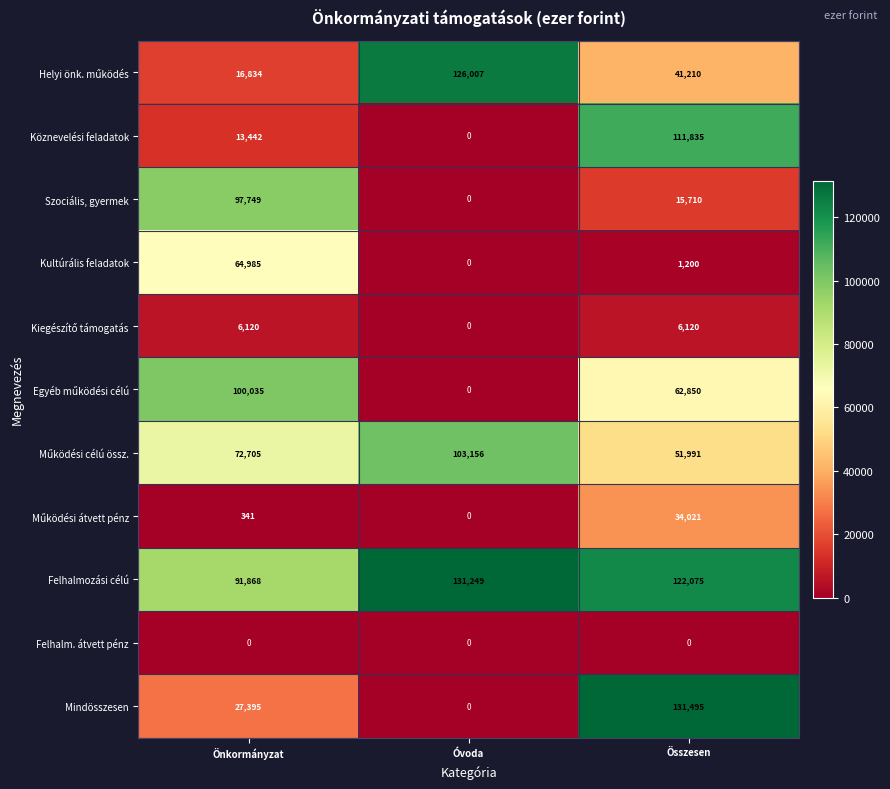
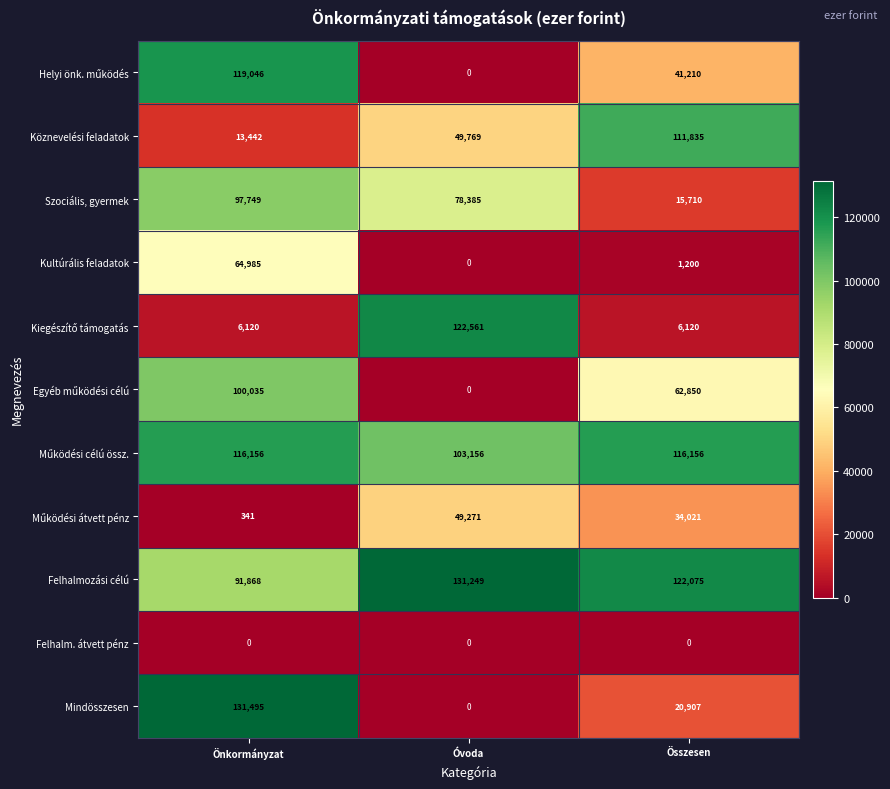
  {
    "Helyi önk. működés": {
-     "Önkormányzat": "16,834",
-     "Óvoda": "126,007",
+     "Önkormányzat": "119,046",
+     "Óvoda": "0",
      "Összesen": "41,210"
    },
    "Köznevelési feladatok": {
      "Önkormányzat": "13,442",
-     "Óvoda": "0",
+     "Óvoda": "49,769",
      "Összesen": "111,835"
    },
    "Szociális, gyermek": {
      "Önkormányzat": "97,749",
-     "Óvoda": "0",
+     "Óvoda": "78,385",
      "Összesen": "15,710"
    },
    "Kultúrális feladatok": {
      "Önkormányzat": "64,985",
      "Óvoda": "0",
      "Összesen": "1,200"
    },
    "Kiegészítő támogatás": {
      "Önkormányzat": "6,120",
-     "Óvoda": "0",
+     "Óvoda": "122,561",
      "Összesen": "6,120"
    },
    "Egyéb működési célú": {
      "Önkormányzat": "100,035",
      "Óvoda": "0",
      "Összesen": "62,850"
    },
    "Működési célú össz.": {
-     "Önkormányzat": "72,705",
+     "Önkormányzat": "116,156",
      "Óvoda": "103,156",
-     "Összesen": "51,991"
+     "Összesen": "116,156"
    },
    "Működési átvett pénz": {
      "Önkormányzat": "341",
-     "Óvoda": "0",
+     "Óvoda": "49,271",
      "Összesen": "34,021"
    },
    "Felhalmozási célú": {
      "Önkormányzat": "91,868",
      "Óvoda": "131,249",
      "Összesen": "122,075"
    },
    "Felhalm. átvett pénz": {
      "Önkormányzat": "0",
      "Óvoda": "0",
      "Összesen": "0"
    },
    "Mindösszesen": {
-     "Önkormányzat": "27,395",
+     "Önkormányzat": "131,495",
      "Óvoda": "0",
-     "Összesen": "131,495"
+     "Összesen": "20,907"
    }
  }
